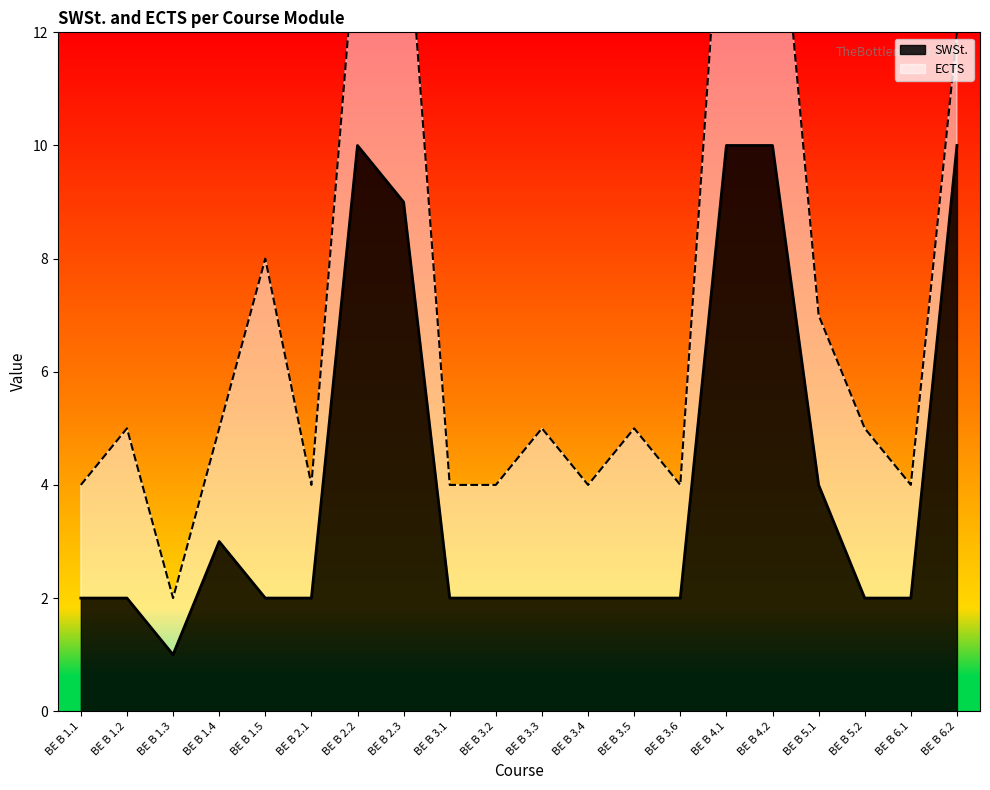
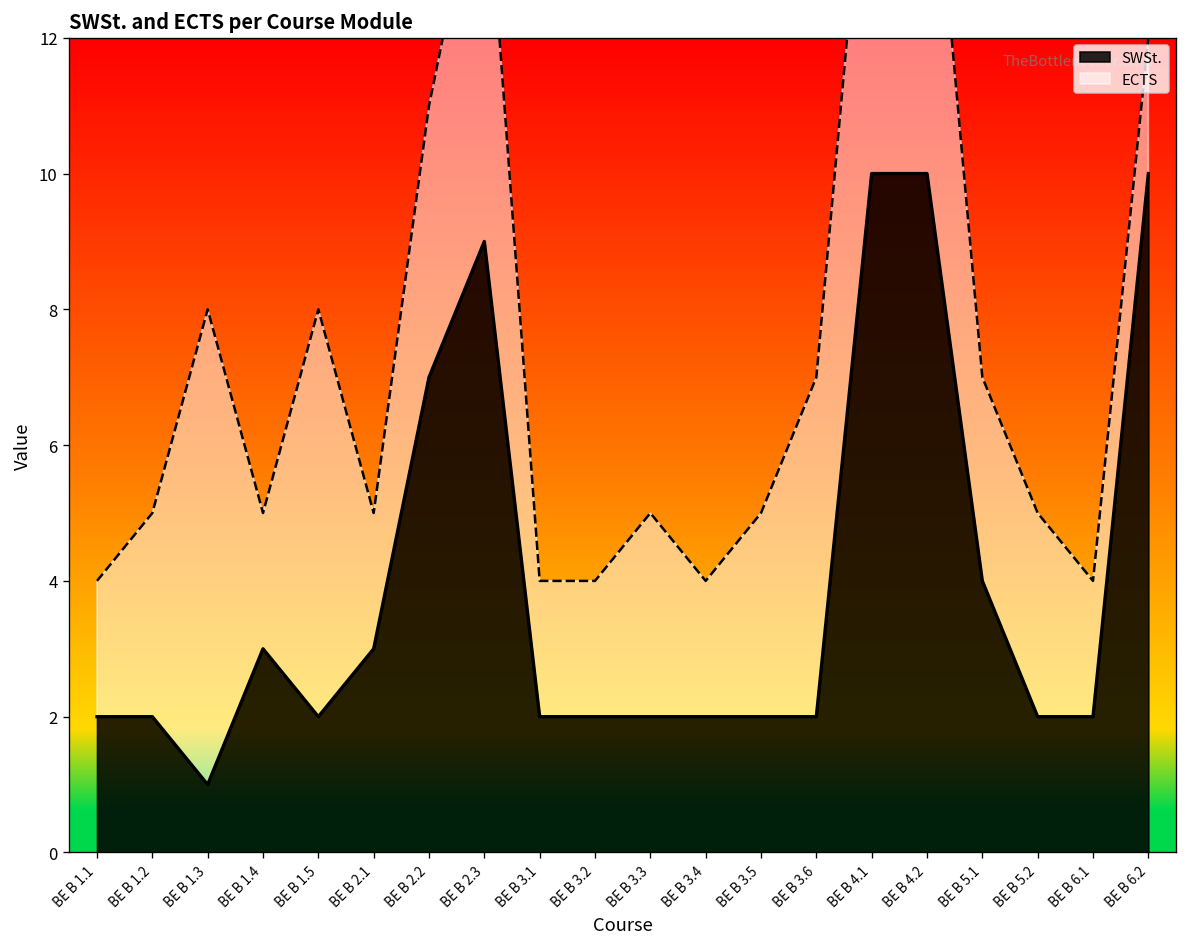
  {
    "SWSt.": {
      "BE B 1.1": 2,
      "BE B 1.2": 2,
      "BE B 1.3": 1,
      "BE B 1.4": 3,
      "BE B 1.5": 2,
-     "BE B 2.1": 2,
-     "BE B 2.2": 10,
+     "BE B 2.1": 3,
+     "BE B 2.2": 7,
      "BE B 2.3": 9,
      "BE B 3.1": 2,
      "BE B 3.2": 2,
      "BE B 3.3": 2,
      "BE B 3.4": 2,
      "BE B 3.5": 2,
      "BE B 3.6": 2,
      "BE B 4.1": 10,
      "BE B 4.2": 10,
      "BE B 5.1": 4,
      "BE B 5.2": 2,
      "BE B 6.1": 2,
      "BE B 6.2": 10
    },
    "ECTS": {
      "BE B 1.1": 2,
      "BE B 1.2": 3,
-     "BE B 1.3": 1,
+     "BE B 1.3": 7,
      "BE B 1.4": 2,
      "BE B 1.5": 6,
      "BE B 2.1": 2,
      "BE B 3.1": 2,
      "BE B 3.2": 2,
      "BE B 3.3": 3,
      "BE B 3.4": 2,
      "BE B 3.5": 3,
-     "BE B 3.6": 2,
+     "BE B 3.6": 5,
      "BE B 5.1": 3,
      "BE B 5.2": 3,
      "BE B 6.1": 2,
      "BE B 6.2": 2
    }
  }
